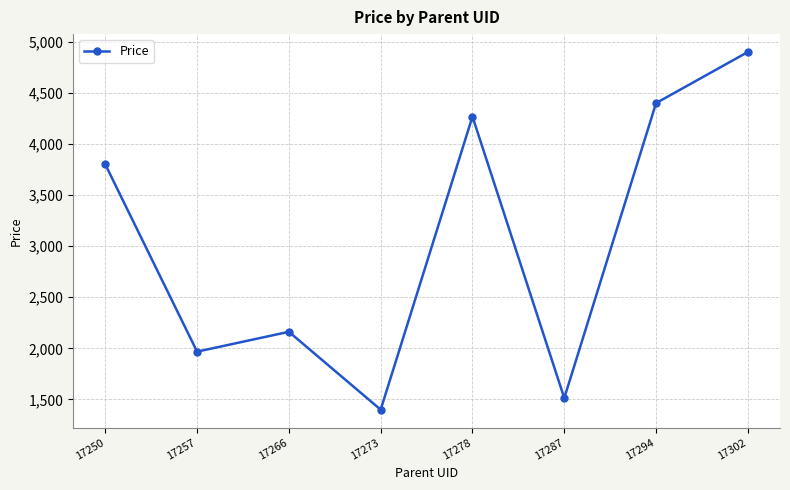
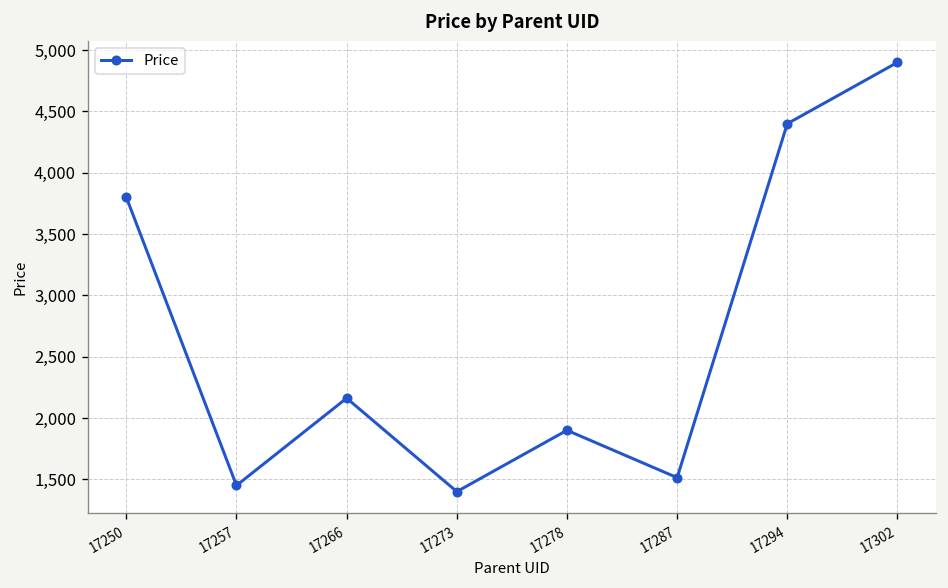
  {
    "17250": "3,800",
-   "17257": "1,970",
+   "17257": "1,450",
    "17266": "2,160",
    "17273": "1,400",
-   "17278": "4,270",
+   "17278": "1,900",
    "17287": "1,510",
    "17294": "4,400",
    "17302": "4,900"
  }
